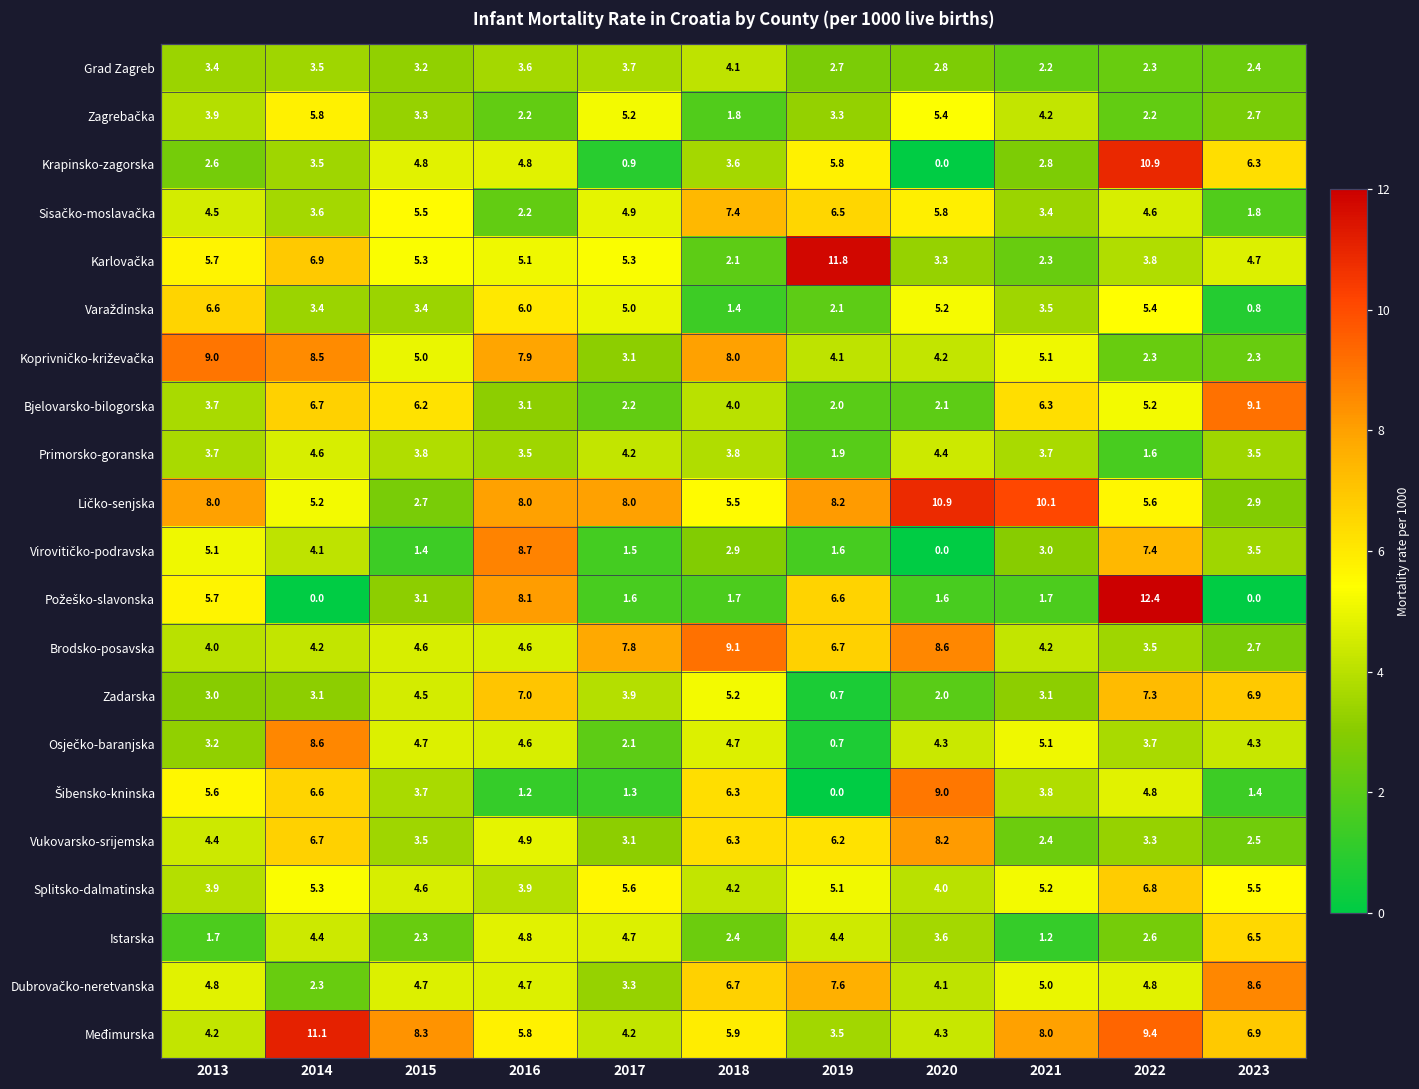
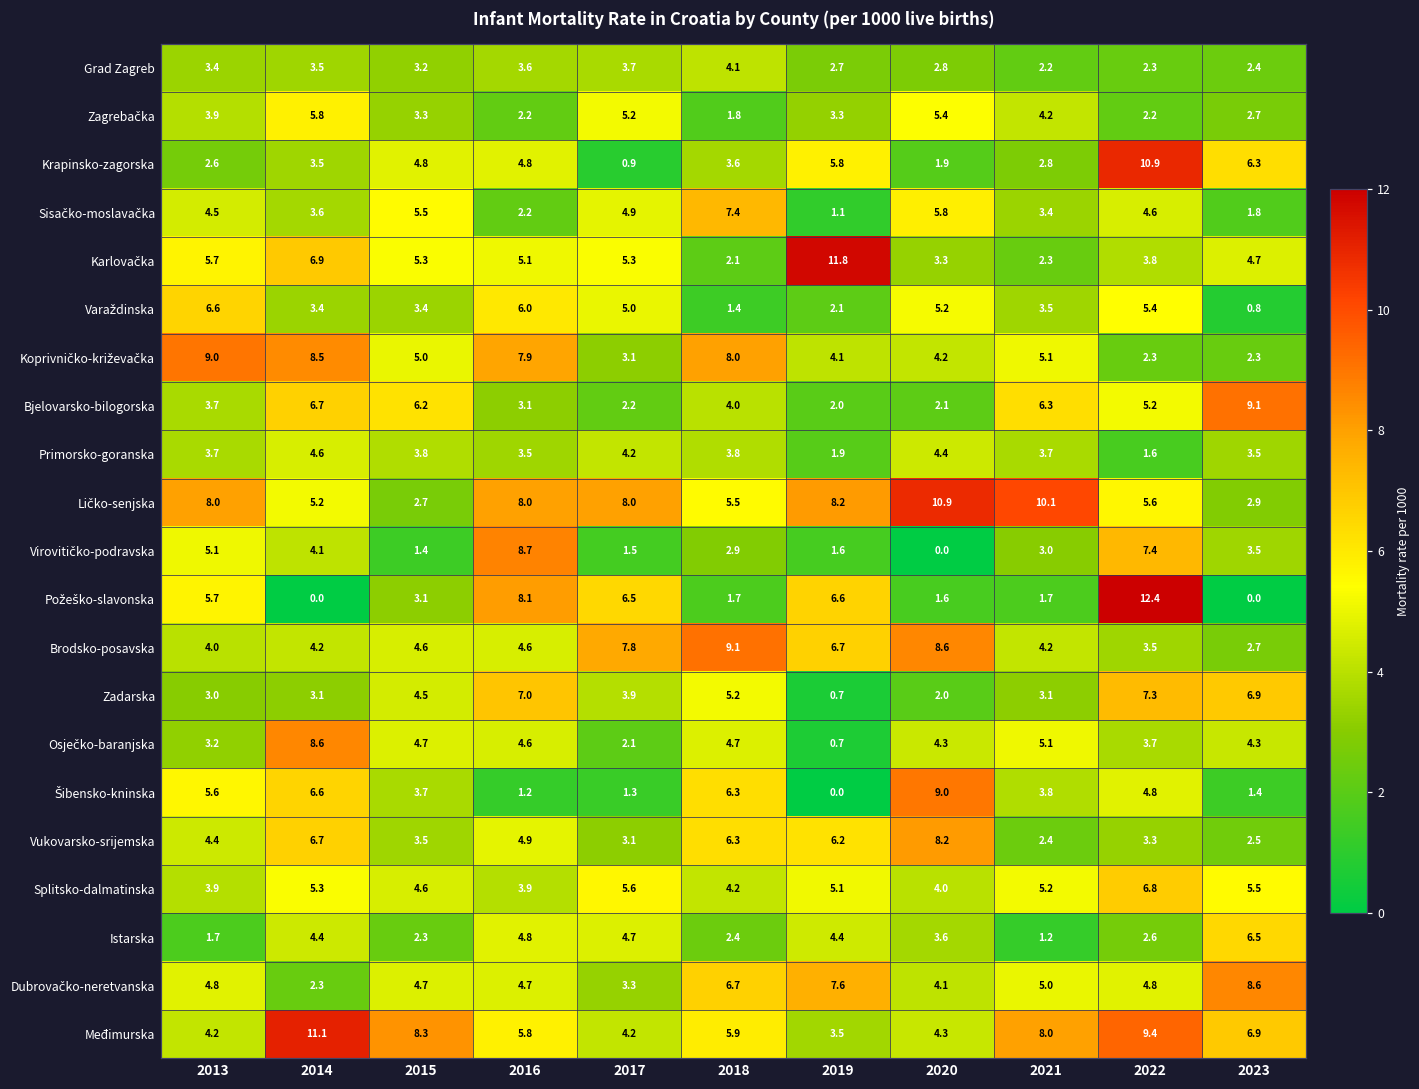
  {
    "Krapinsko-zagorska": {
      "2013": 2.6,
      "2014": 3.5,
      "2015": 4.8,
      "2016": 4.8,
      "2017": 0.9,
      "2018": 3.6,
      "2019": 5.8,
-     "2020": 0.0,
+     "2020": 1.9,
      "2021": 2.8,
      "2022": 10.9,
      "2023": 6.3
    },
    "Sisačko-moslavačka": {
      "2013": 4.5,
      "2014": 3.6,
      "2015": 5.5,
      "2016": 2.2,
      "2017": 4.9,
      "2018": 7.4,
-     "2019": 6.5,
+     "2019": 1.1,
      "2020": 5.8,
      "2021": 3.4,
      "2022": 4.6,
      "2023": 1.8
    },
    "Požeško-slavonska": {
      "2013": 5.7,
      "2014": 0.0,
      "2015": 3.1,
      "2016": 8.1,
-     "2017": 1.6,
+     "2017": 6.5,
      "2018": 1.7,
      "2019": 6.6,
      "2020": 1.6,
      "2021": 1.7,
      "2022": 12.4,
      "2023": 0.0
    }
  }
